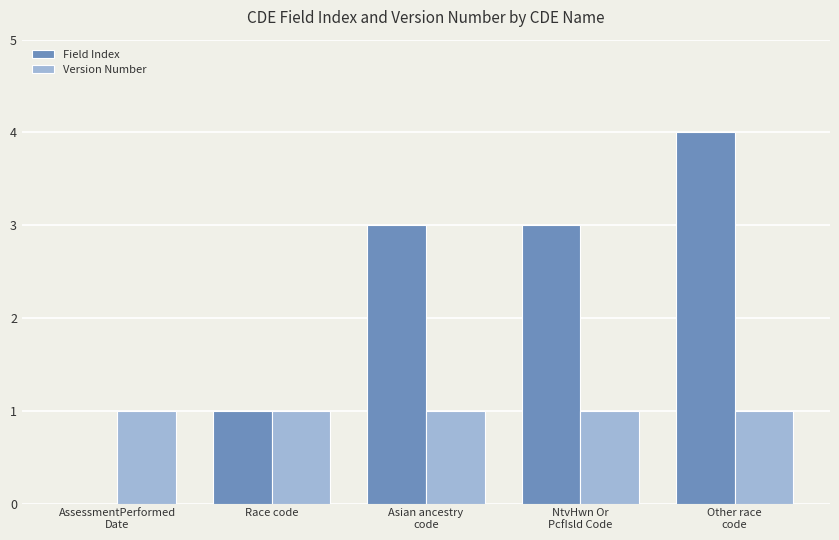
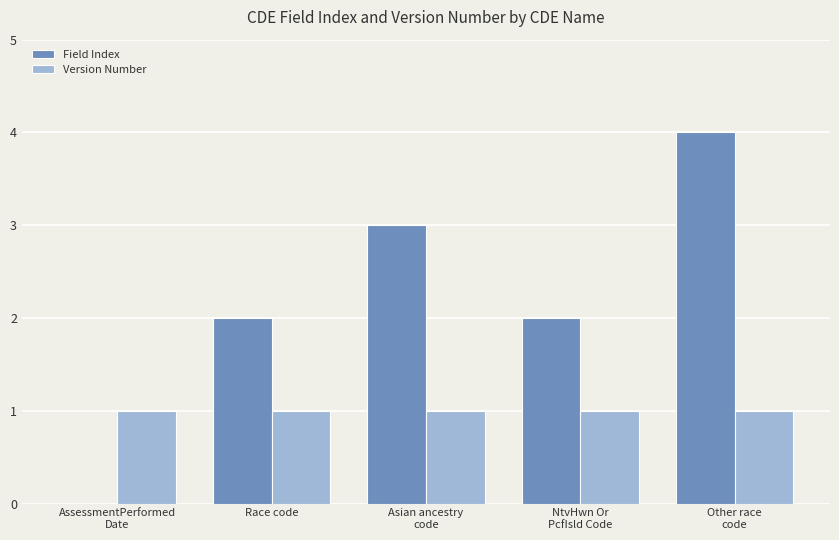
  {
    "Field Index": {
      "AssessmentPerformed Date": 0,
-     "Race code": 1,
+     "Race code": 2,
      "Asian ancestry code": 3,
-     "NtvHwn Or PcfIsld Code": 3,
+     "NtvHwn Or PcfIsld Code": 2,
      "Other race code": 4
    },
    "Version Number": {
      "AssessmentPerformed Date": 1,
      "Race code": 1,
      "Asian ancestry code": 1,
      "NtvHwn Or PcfIsld Code": 1,
      "Other race code": 1
    }
  }
